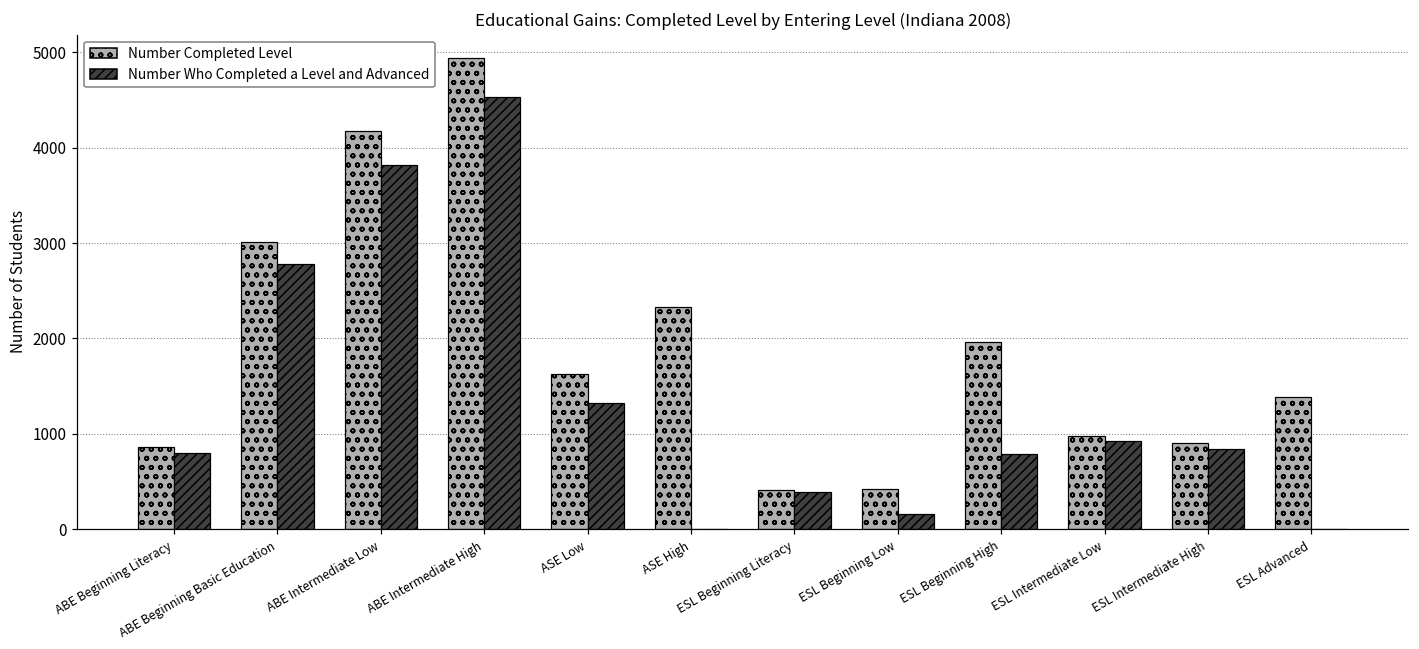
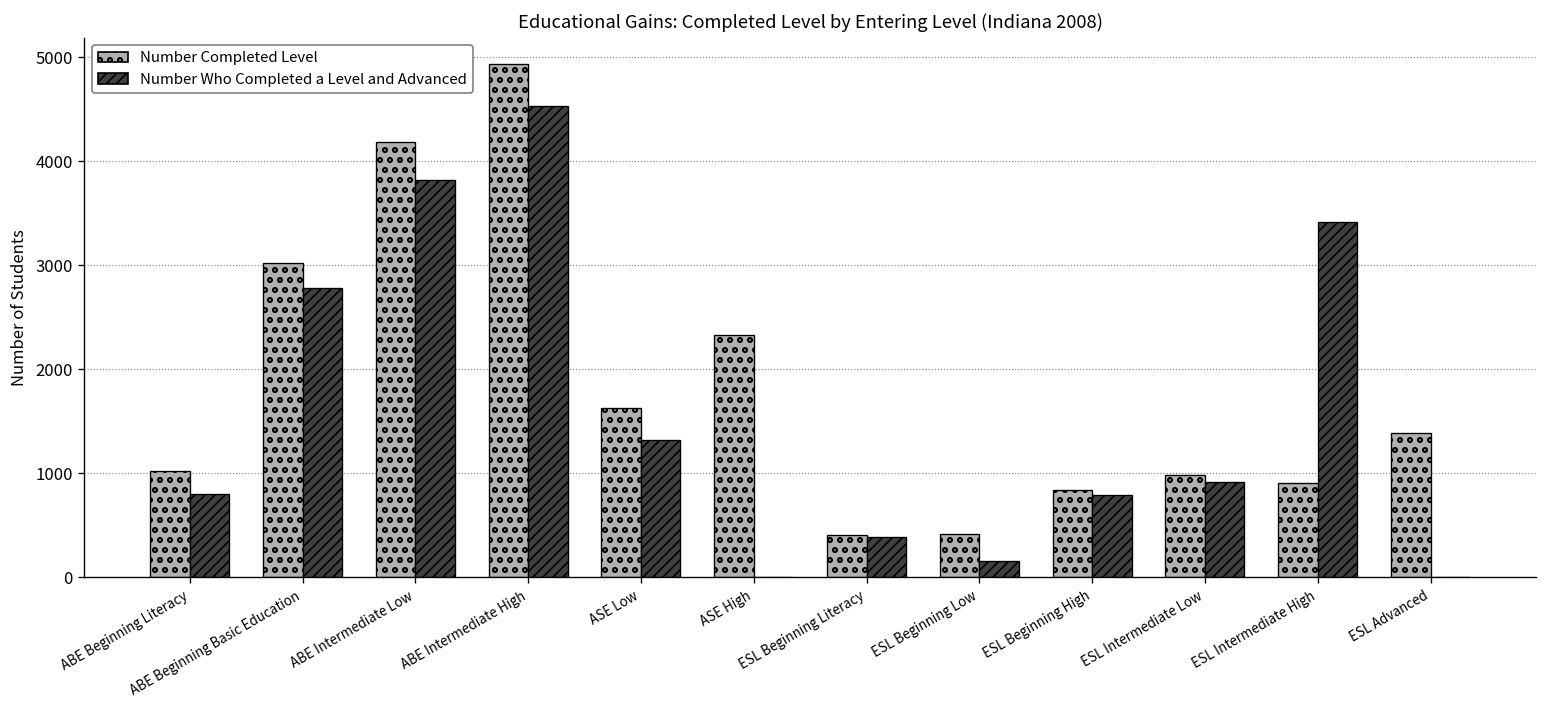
  {
    "Number Completed Level": {
-     "ABE Beginning Literacy": 900,
+     "ABE Beginning Literacy": 1000,
      "ABE Beginning Basic Education": 3000,
      "ABE Intermediate Low": 4200,
      "ABE Intermediate High": 4900,
      "ASE Low": 1600,
      "ASE High": 2300,
      "ESL Beginning Literacy": 400,
      "ESL Beginning Low": 400,
-     "ESL Beginning High": 2000,
+     "ESL Beginning High": 800,
      "ESL Intermediate Low": 1000,
      "ESL Intermediate High": 900,
      "ESL Advanced": 1400
    },
    "Number Who Completed a Level and Advanced": {
      "ABE Beginning Literacy": 800,
      "ABE Beginning Basic Education": 2800,
      "ABE Intermediate Low": 3800,
      "ABE Intermediate High": 4500,
      "ASE Low": 1300,
      "ASE High": 0,
      "ESL Beginning Literacy": 400,
      "ESL Beginning Low": 200,
      "ESL Beginning High": 800,
      "ESL Intermediate Low": 900,
-     "ESL Intermediate High": 800,
+     "ESL Intermediate High": 3400,
      "ESL Advanced": 0
    }
  }
